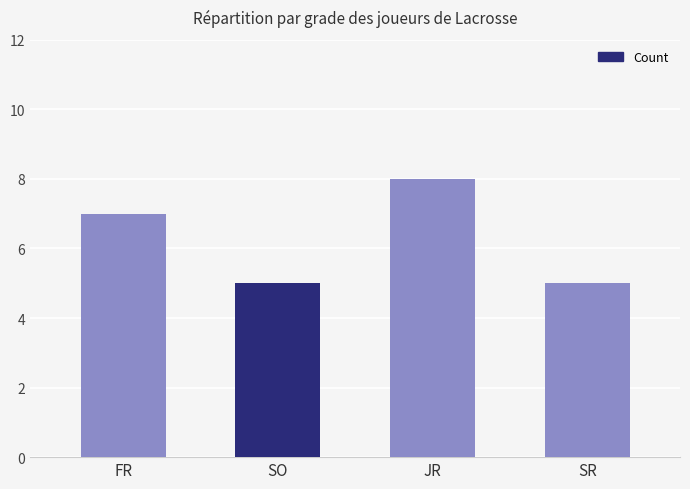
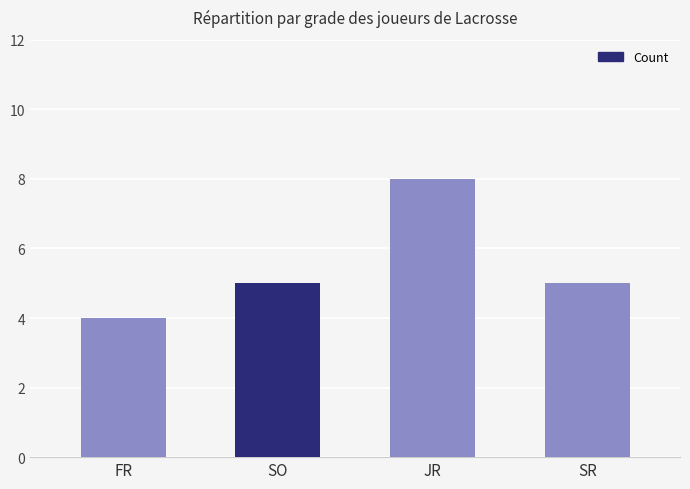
  {
-   "FR": 7,
+   "FR": 4,
    "SO": 5,
    "JR": 8,
    "SR": 5
  }
